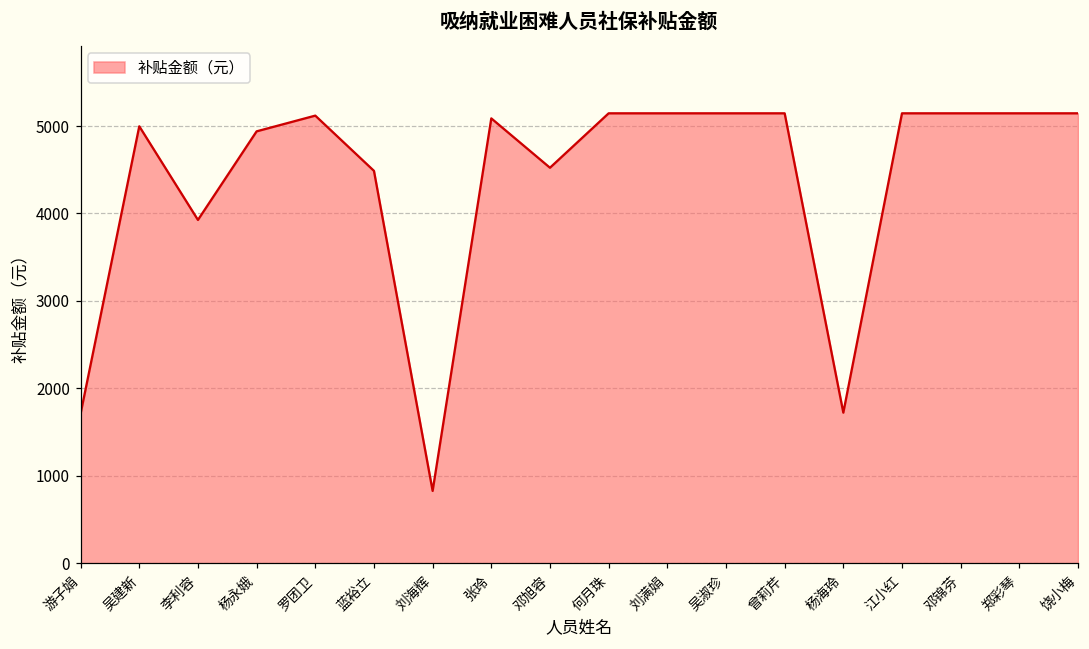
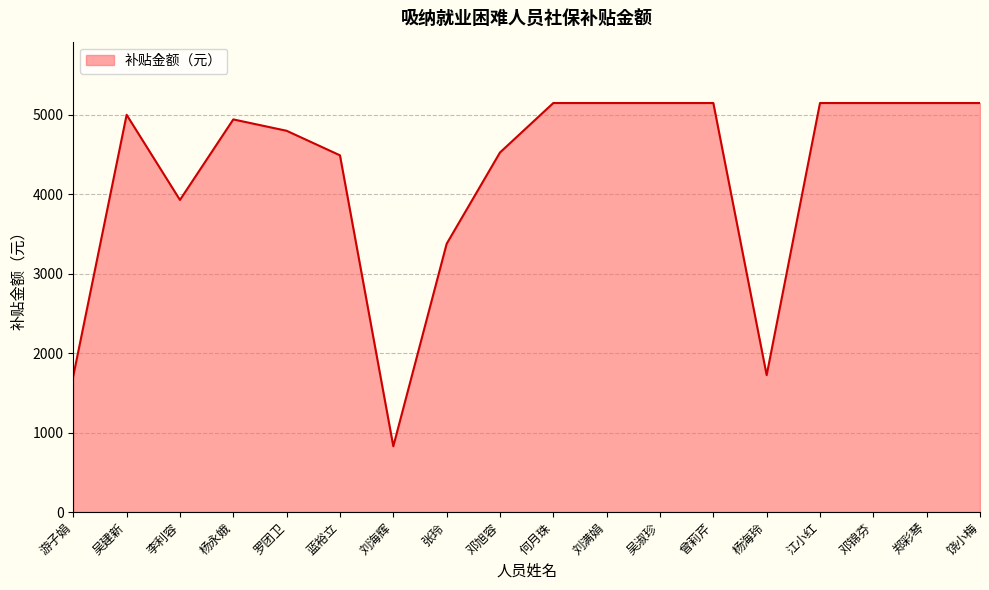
  {
    "游子娟": 1700,
    "吴建新": 5000,
    "李利容": 3900,
    "杨永娥": 4900,
-   "罗团卫": 5100,
+   "罗团卫": 4800,
    "蓝裕立": 4500,
    "刘海辉": 800,
-   "张玲": 5100,
+   "张玲": 3400,
    "邓旭容": 4500,
    "何月珠": 5100,
    "刘满娟": 5100,
    "吴淑珍": 5100,
    "曾莉芹": 5100,
    "杨海玲": 1700,
    "江小红": 5100,
    "邓锦芬": 5100,
    "郑彩琴": 5100,
    "饶小梅": 5100
  }
